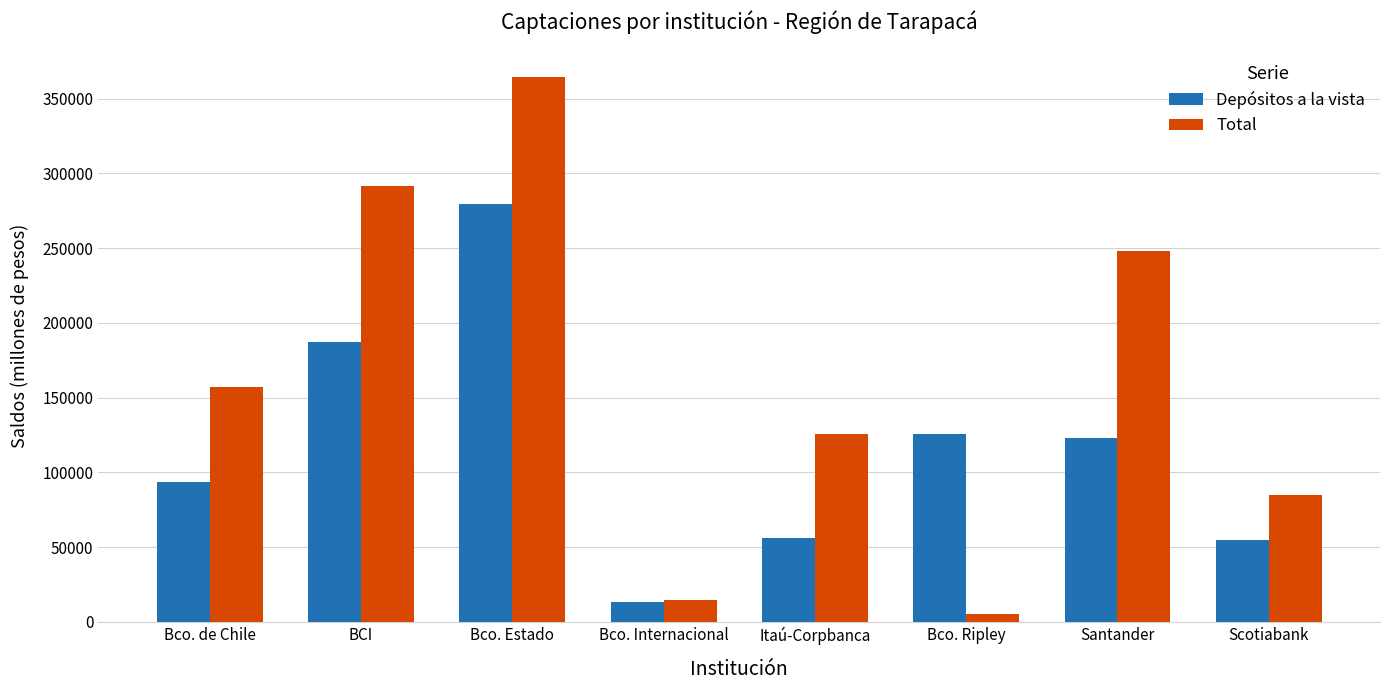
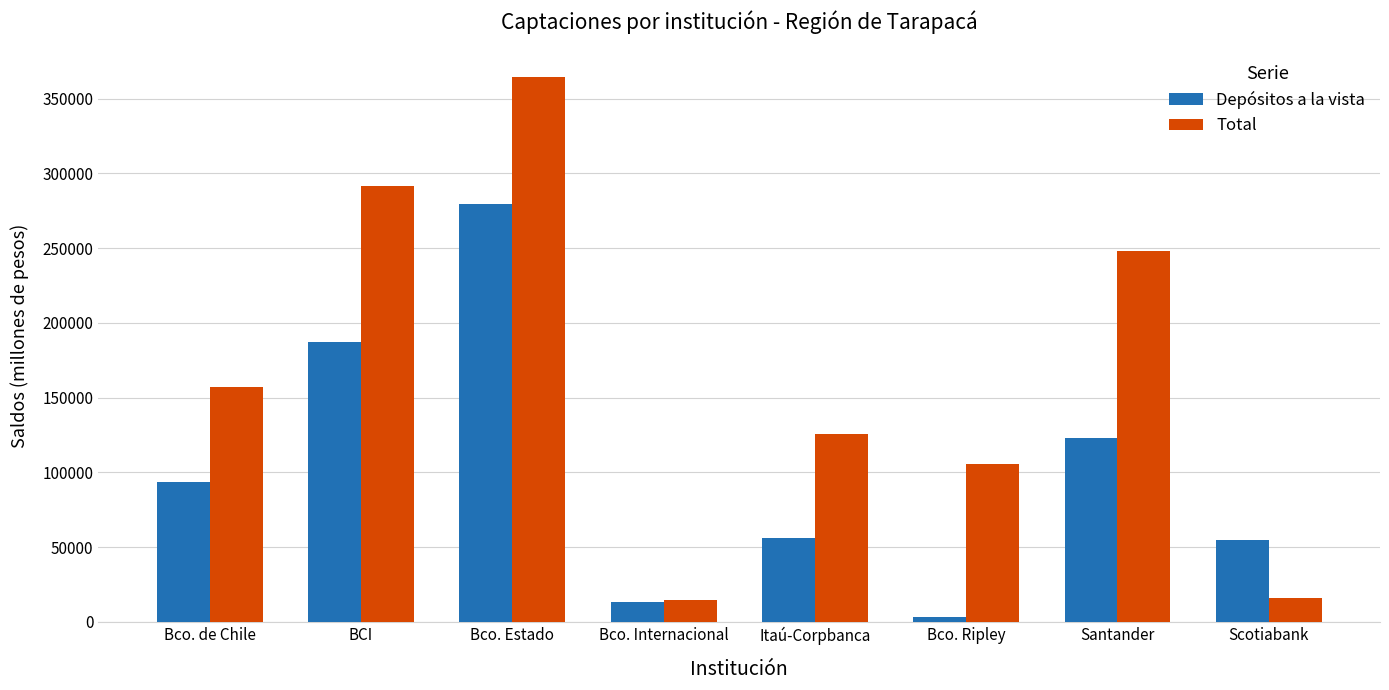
  {
    "Depósitos a la vista": {
      "Bco. de Chile": 94000,
      "BCI": 187000,
      "Bco. Estado": 279000,
      "Bco. Internacional": 13000,
      "Itaú-Corpbanca": 56000,
-     "Bco. Ripley": 126000,
+     "Bco. Ripley": 3000,
      "Santander": 123000,
      "Scotiabank": 55000
    },
    "Total": {
      "Bco. de Chile": 157000,
      "BCI": 292000,
      "Bco. Estado": 365000,
      "Bco. Internacional": 14000,
      "Itaú-Corpbanca": 125000,
-     "Bco. Ripley": 5000,
+     "Bco. Ripley": 106000,
      "Santander": 248000,
-     "Scotiabank": 85000
+     "Scotiabank": 16000
    }
  }
